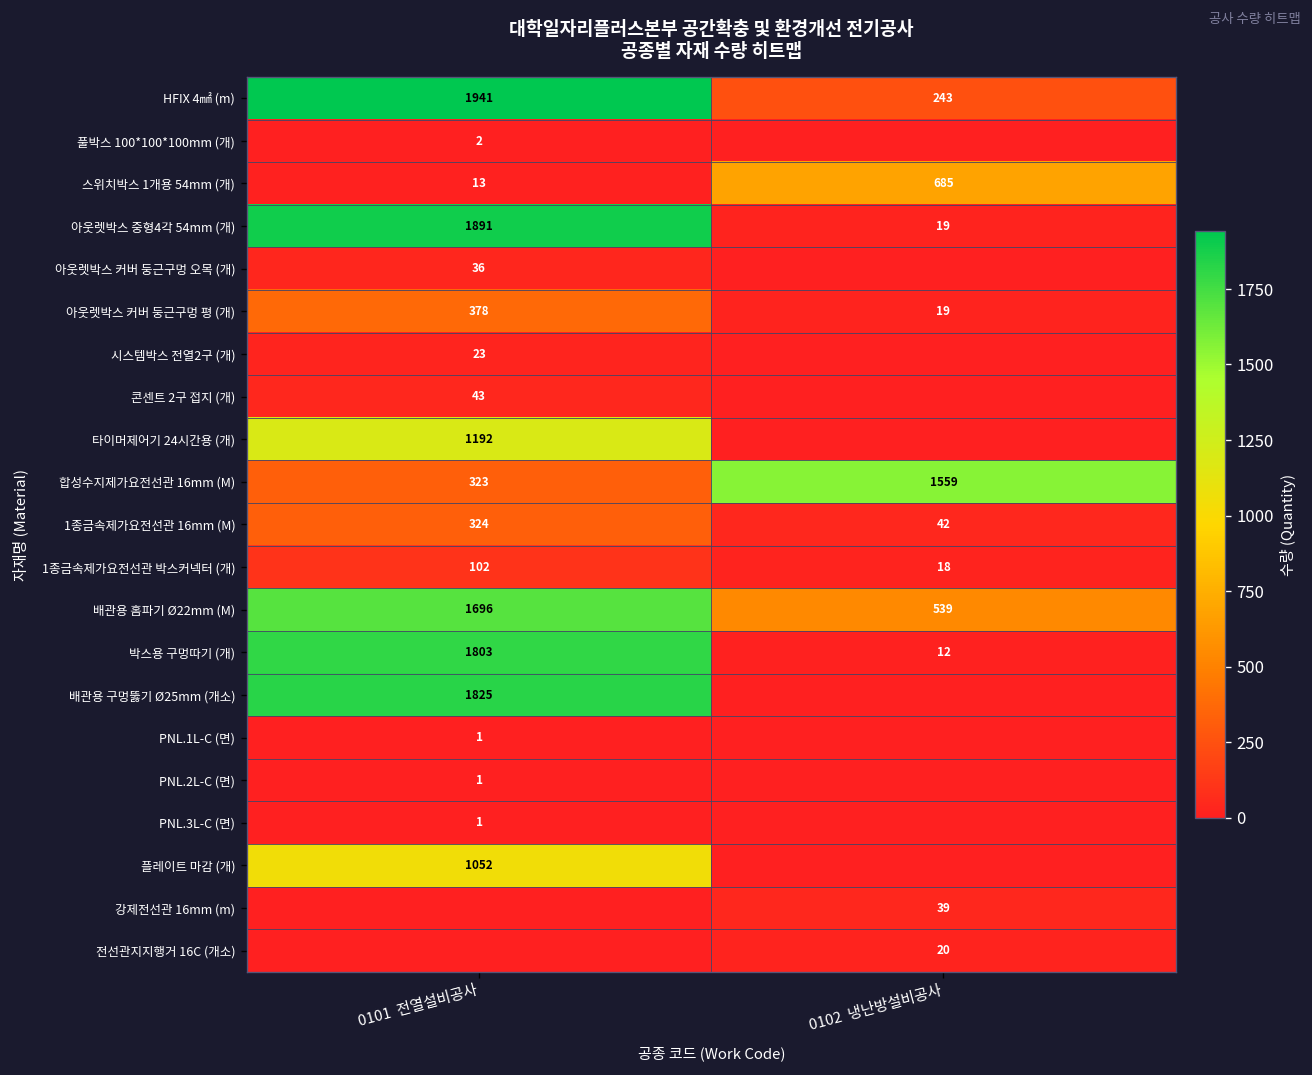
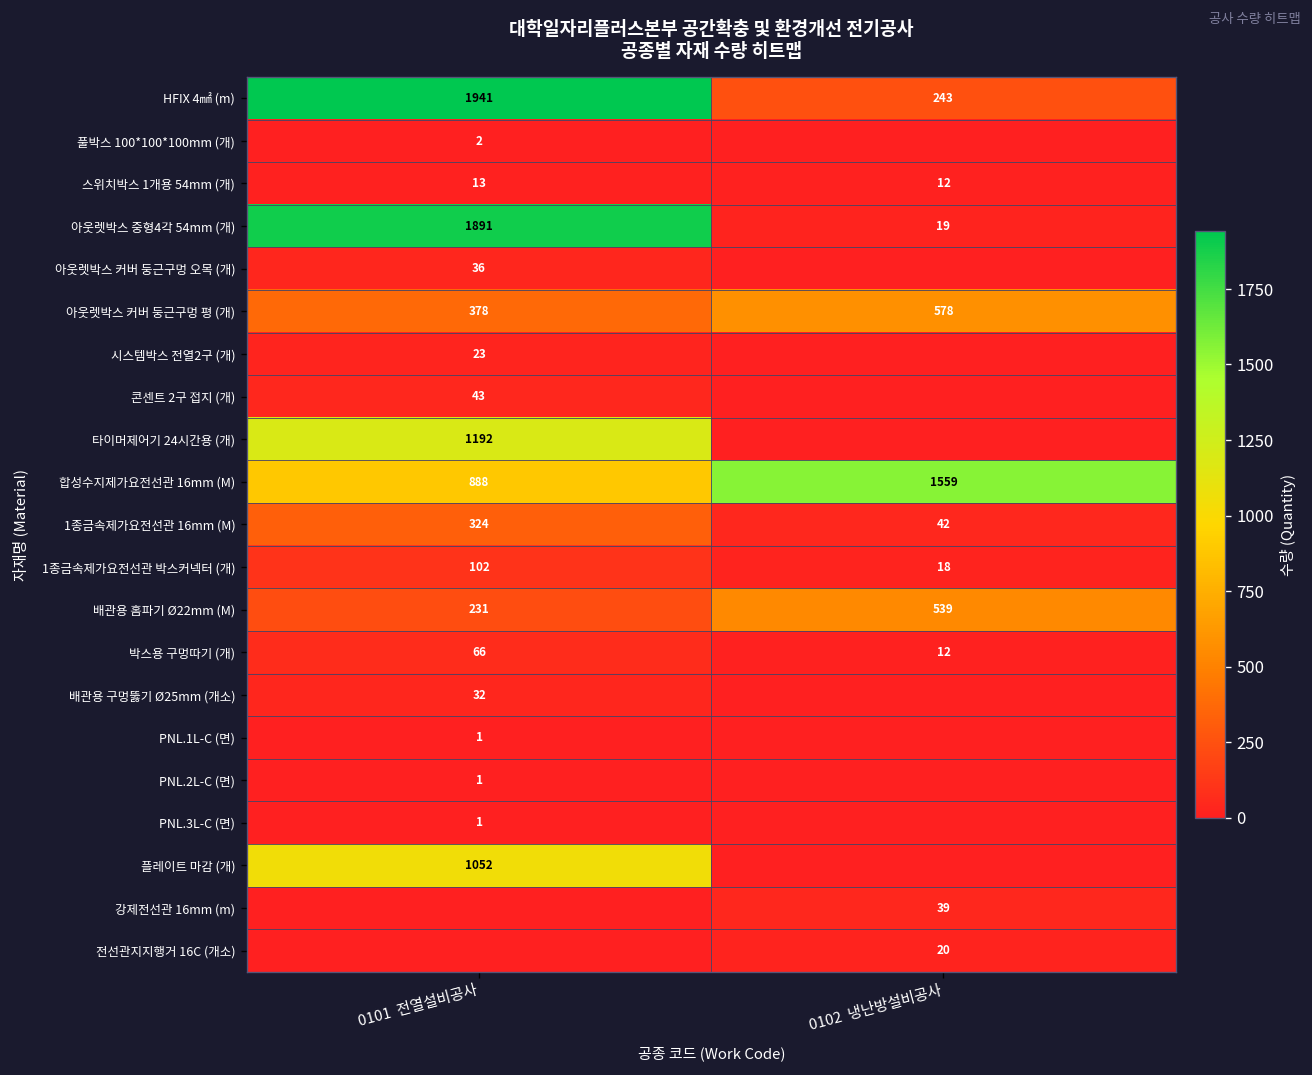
  {
    "HFIX 4㎟ (m)": {
      "0101 전열설비공사": 1941,
      "0102 냉난방설비공사": 243
    },
    "풀박스 100*100*100mm (개)": {
      "0101 전열설비공사": 2
    },
    "스위치박스 1개용 54mm (개)": {
      "0101 전열설비공사": 13,
-     "0102 냉난방설비공사": 685
+     "0102 냉난방설비공사": 12
    },
    "아웃렛박스 중형4각 54mm (개)": {
      "0101 전열설비공사": 1891,
      "0102 냉난방설비공사": 19
    },
    "아웃렛박스 커버 둥근구멍 오목 (개)": {
      "0101 전열설비공사": 36
    },
    "아웃렛박스 커버 둥근구멍 평 (개)": {
      "0101 전열설비공사": 378,
-     "0102 냉난방설비공사": 19
+     "0102 냉난방설비공사": 578
    },
    "시스템박스 전열2구 (개)": {
      "0101 전열설비공사": 23
    },
    "콘센트 2구 접지 (개)": {
      "0101 전열설비공사": 43
    },
    "타이머제어기 24시간용 (개)": {
      "0101 전열설비공사": 1192
    },
    "합성수지제가요전선관 16mm (M)": {
-     "0101 전열설비공사": 323,
+     "0101 전열설비공사": 888,
      "0102 냉난방설비공사": 1559
    },
    "1종금속제가요전선관 16mm (M)": {
      "0101 전열설비공사": 324,
      "0102 냉난방설비공사": 42
    },
    "1종금속제가요전선관 박스커넥터 (개)": {
      "0101 전열설비공사": 102,
      "0102 냉난방설비공사": 18
    },
    "배관용 홈파기 Ø22mm (M)": {
-     "0101 전열설비공사": 1696,
+     "0101 전열설비공사": 231,
      "0102 냉난방설비공사": 539
    },
    "박스용 구멍따기 (개)": {
-     "0101 전열설비공사": 1803,
+     "0101 전열설비공사": 66,
      "0102 냉난방설비공사": 12
    },
    "배관용 구멍뚫기 Ø25mm (개소)": {
-     "0101 전열설비공사": 1825
+     "0101 전열설비공사": 32
    },
    "PNL.1L-C (면)": {
      "0101 전열설비공사": 1
    },
    "PNL.2L-C (면)": {
      "0101 전열설비공사": 1
    },
    "PNL.3L-C (면)": {
      "0101 전열설비공사": 1
    },
    "플레이트 마감 (개)": {
      "0101 전열설비공사": 1052
    },
    "강제전선관 16mm (m)": {
      "0102 냉난방설비공사": 39
    },
    "전선관지지행거 16C (개소)": {
      "0102 냉난방설비공사": 20
    }
  }
